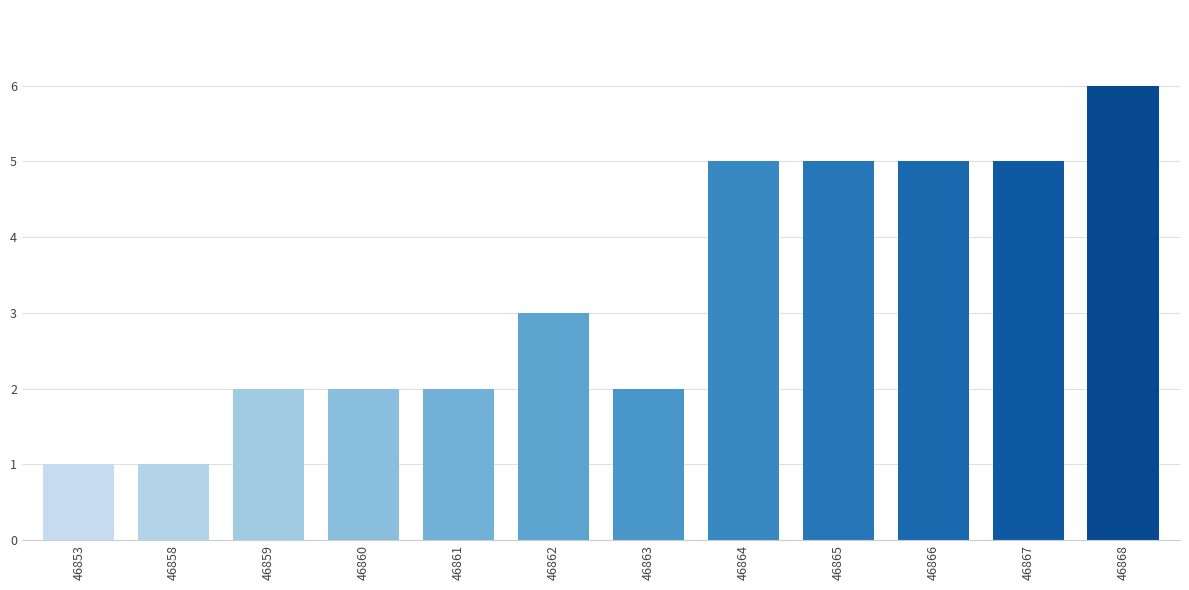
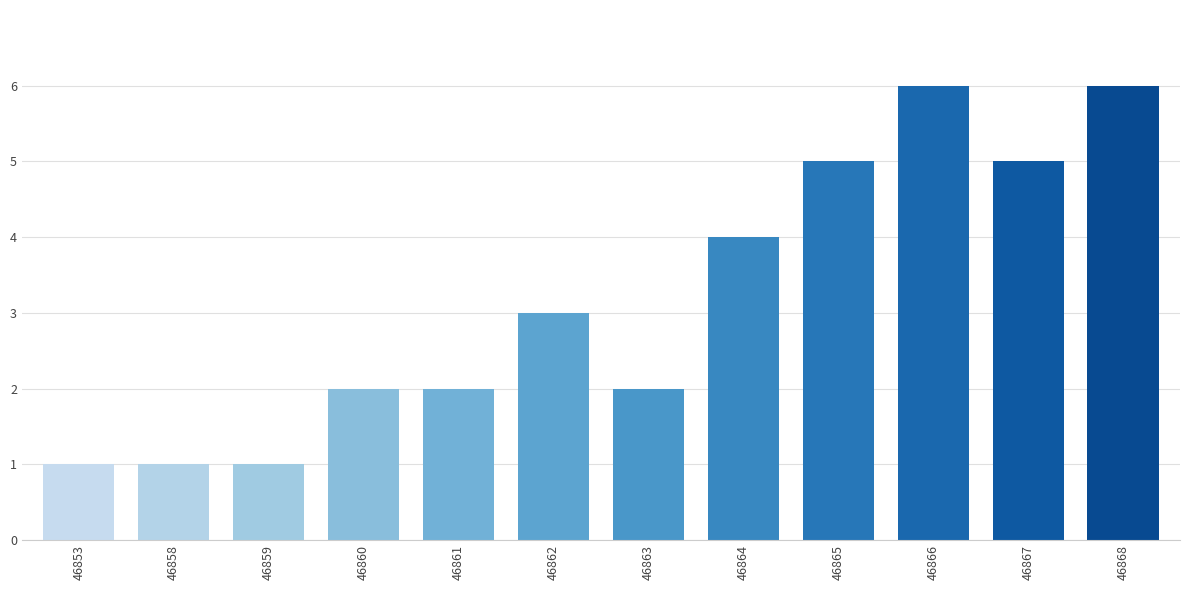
  {
    "46853": 1,
    "46858": 1,
-   "46859": 2,
+   "46859": 1,
    "46860": 2,
    "46861": 2,
    "46862": 3,
    "46863": 2,
-   "46864": 5,
+   "46864": 4,
    "46865": 5,
-   "46866": 5,
+   "46866": 6,
    "46867": 5,
    "46868": 6
  }
